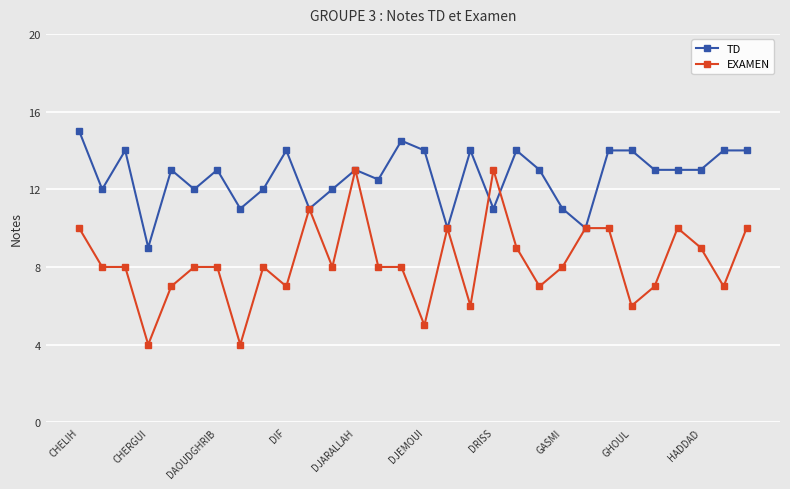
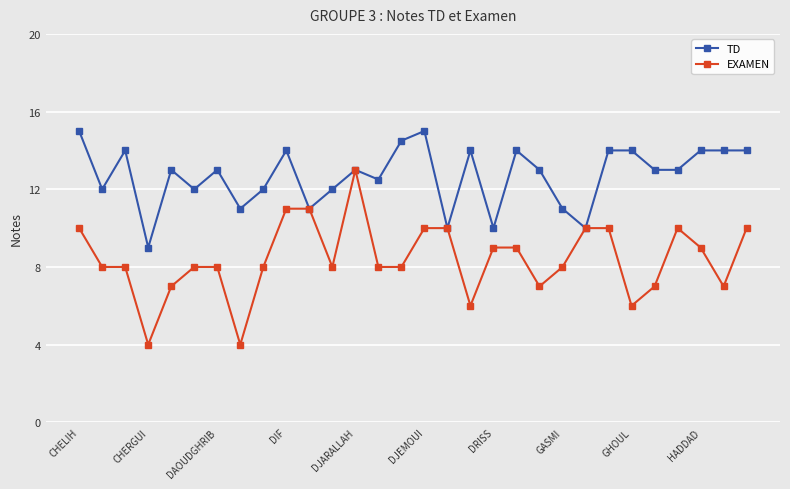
  {
    "TD": {
      "CHELIH": 15,
      "CHERGUI": 9,
      "DAOUDGHRIB": 13,
      "DIF": 14,
-     "DJEMOUI": 14,
-     "DRISS": 11,
+     "DJEMOUI": 15,
+     "DRISS": 10,
      "GASMI": 11,
      "GHOUL": 14,
-     "HADDAD": 13
+     "HADDAD": 14
    },
    "EXAMEN": {
      "CHELIH": 10,
      "CHERGUI": 4,
      "DAOUDGHRIB": 8,
-     "DIF": 7,
-     "DJEMOUI": 5,
-     "DRISS": 13,
+     "DIF": 11,
+     "DJEMOUI": 10,
+     "DRISS": 9,
      "GASMI": 8,
      "GHOUL": 6,
      "HADDAD": 9
    }
  }
